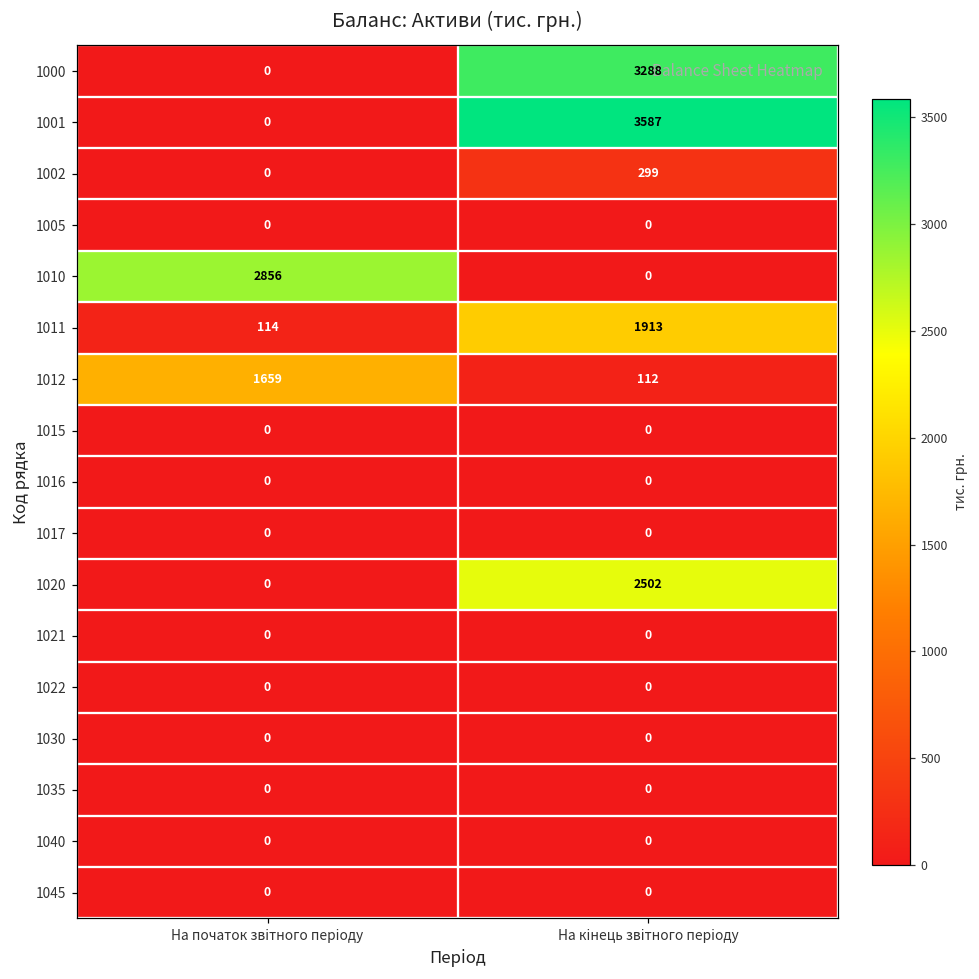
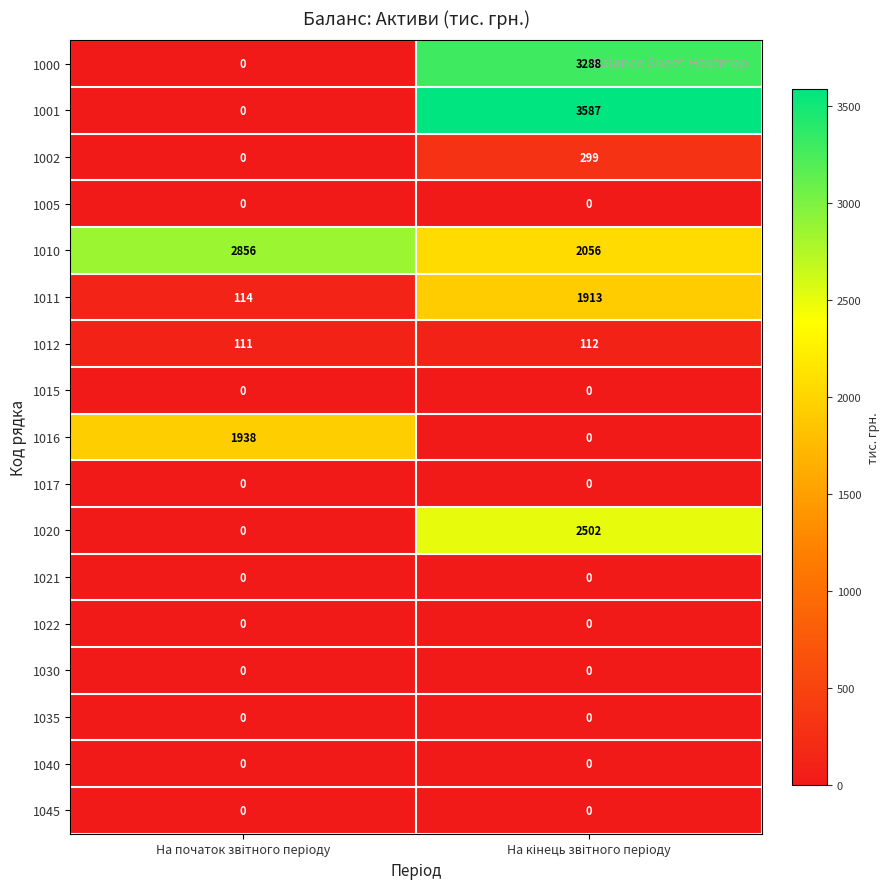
  {
    "1000": {
      "На початок звітного періоду": 0
    },
    "1001": {
      "На початок звітного періоду": 0,
      "На кінець звітного періоду": 3587
    },
    "1002": {
      "На початок звітного періоду": 0,
      "На кінець звітного періоду": 299
    },
    "1005": {
      "На початок звітного періоду": 0,
      "На кінець звітного періоду": 0
    },
    "1010": {
      "На початок звітного періоду": 2856,
-     "На кінець звітного періоду": 0
+     "На кінець звітного періоду": 2056
    },
    "1011": {
      "На початок звітного періоду": 114,
      "На кінець звітного періоду": 1913
    },
    "1012": {
-     "На початок звітного періоду": 1659,
+     "На початок звітного періоду": 111,
      "На кінець звітного періоду": 112
    },
    "1015": {
      "На початок звітного періоду": 0,
      "На кінець звітного періоду": 0
    },
    "1016": {
-     "На початок звітного періоду": 0,
+     "На початок звітного періоду": 1938,
      "На кінець звітного періоду": 0
    },
    "1017": {
      "На початок звітного періоду": 0,
      "На кінець звітного періоду": 0
    },
    "1020": {
      "На початок звітного періоду": 0,
      "На кінець звітного періоду": 2502
    },
    "1021": {
      "На початок звітного періоду": 0,
      "На кінець звітного періоду": 0
    },
    "1022": {
      "На початок звітного періоду": 0,
      "На кінець звітного періоду": 0
    },
    "1030": {
      "На початок звітного періоду": 0,
      "На кінець звітного періоду": 0
    },
    "1035": {
      "На початок звітного періоду": 0,
      "На кінець звітного періоду": 0
    },
    "1040": {
      "На початок звітного періоду": 0,
      "На кінець звітного періоду": 0
    },
    "1045": {
      "На початок звітного періоду": 0,
      "На кінець звітного періоду": 0
    }
  }
